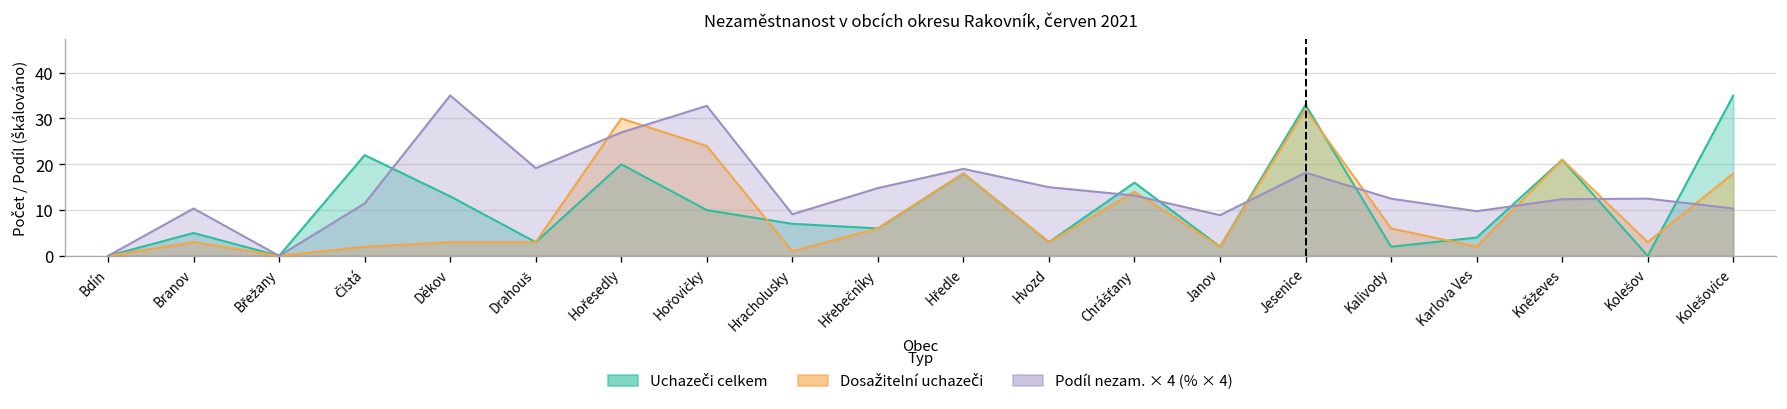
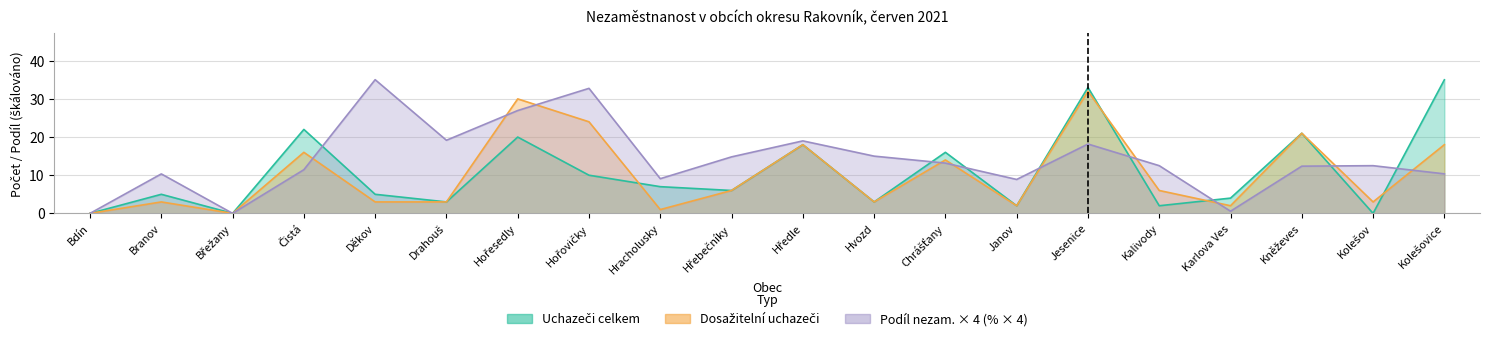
  {
    "Uchazeči celkem": {
      "Branov": 5,
      "Čistá": 22,
-     "Děkov": 13,
+     "Děkov": 5,
      "Hořesedly": 20,
      "Hořovičky": 10,
      "Hracholusky": 7,
      "Chrášťany": 16,
      "Jesenice": 33,
      "Kalivody": 2,
      "Karlova Ves": 4,
      "Kolešov": 0,
      "Kolešovice": 35
    },
    "Dosažitelní uchazeči": {
      "Branov": 3,
-     "Čistá": 2,
+     "Čistá": 16,
      "Děkov": 3,
      "Hořesedly": 30,
      "Hořovičky": 24,
      "Hracholusky": 1,
      "Chrášťany": 14,
      "Jesenice": 32,
      "Kalivody": 6,
      "Karlova Ves": 2,
      "Kolešov": 3,
      "Kolešovice": 18
    },
    "Podíl nezam. × 4 (% × 4)": {
      "Branov": 10,
      "Čistá": 11,
      "Děkov": 35,
      "Drahouš": 19,
      "Hořesedly": 27,
      "Hořovičky": 33,
      "Hracholusky": 9,
      "Hřebečníky": 15,
      "Hředle": 19,
      "Hvozd": 15,
      "Chrášťany": 13,
      "Janov": 9,
      "Jesenice": 18,
      "Kalivody": 13,
-     "Karlova Ves": 10,
+     "Karlova Ves": 1,
      "Kněževes": 12,
      "Kolešov": 13,
      "Kolešovice": 10
    }
  }
